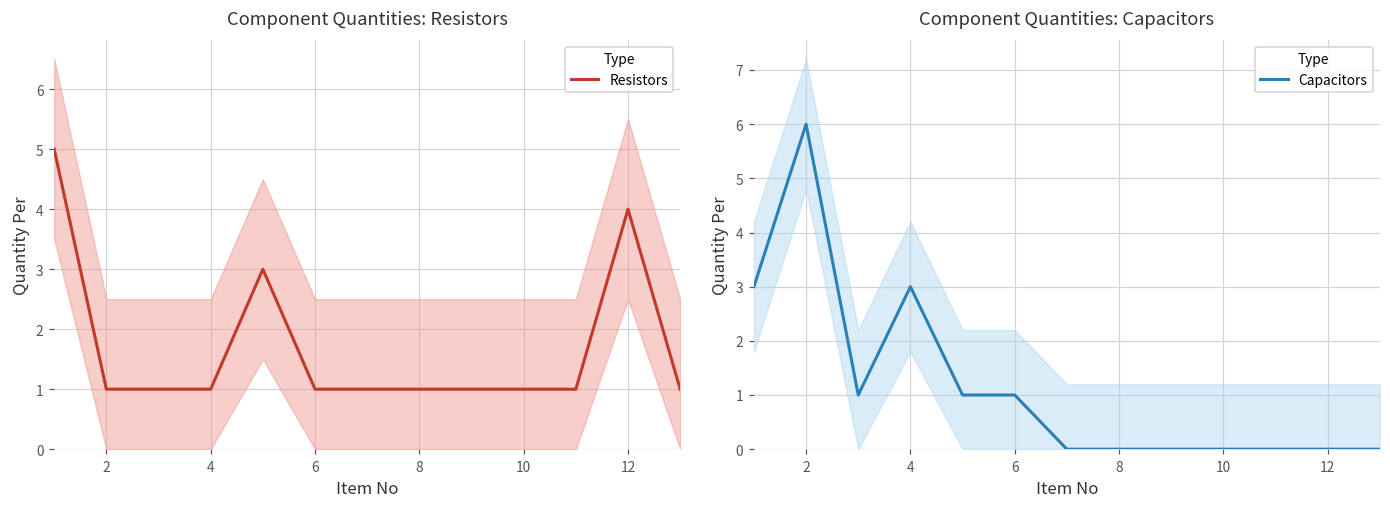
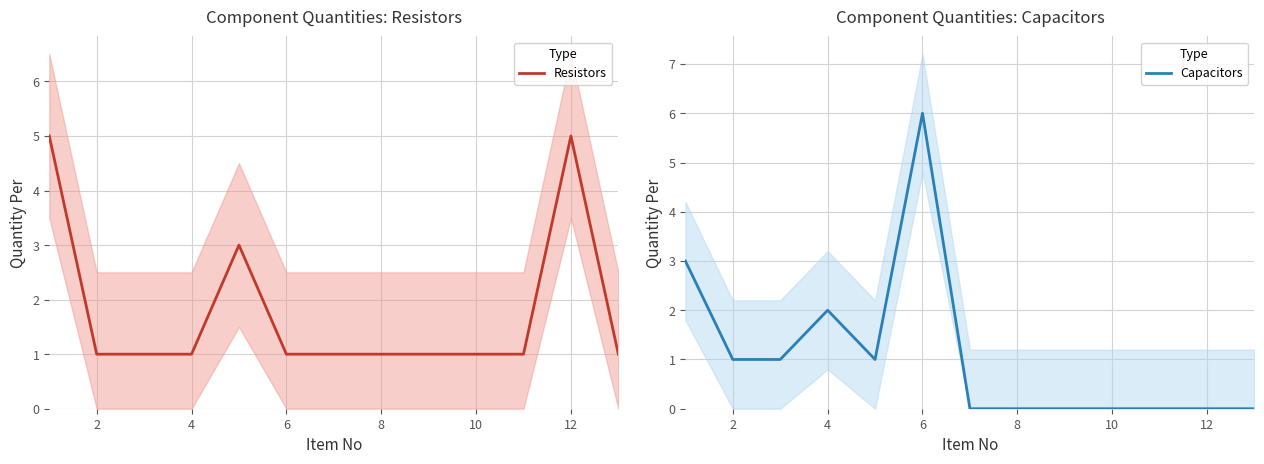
  {
    "Component Quantities: Resistors": {
      "Resistors": {
        "2": 1,
        "4": 1,
        "6": 1,
        "8": 1,
        "10": 1,
-       "12": 4
+       "12": 5
      }
    },
    "Component Quantities: Capacitors": {
      "Capacitors": {
-       "2": 6,
-       "4": 3,
-       "6": 1,
+       "2": 1,
+       "4": 2,
+       "6": 6,
        "8": 0,
        "10": 0,
        "12": 0
      }
    }
  }
